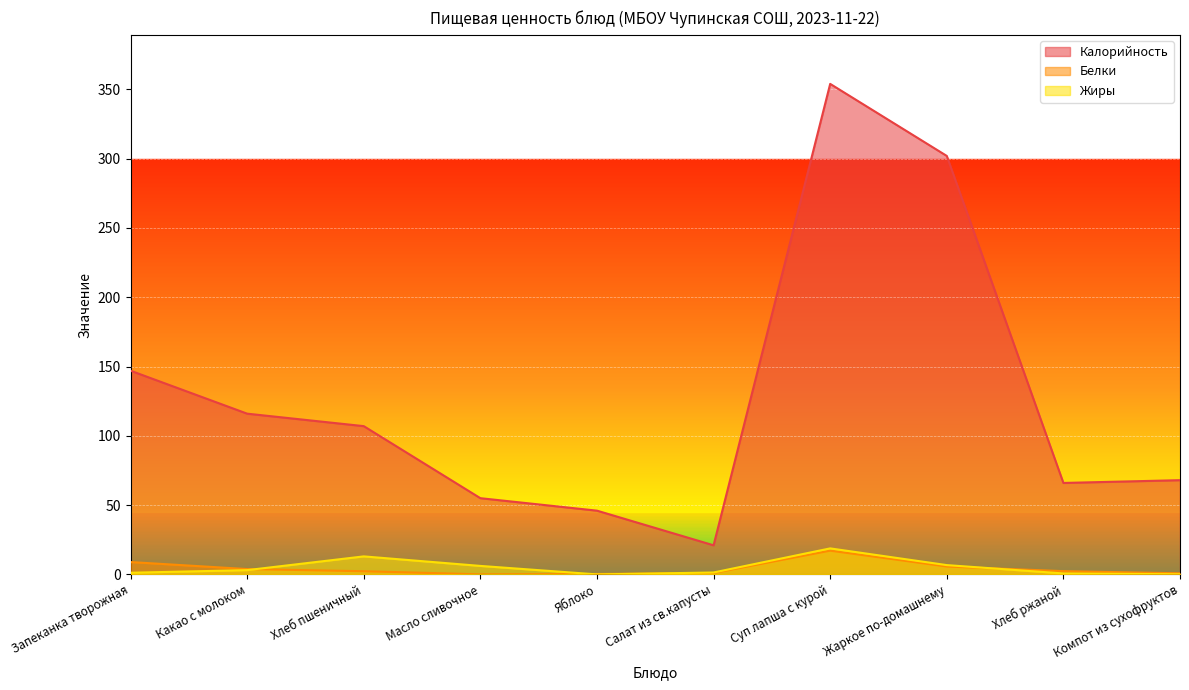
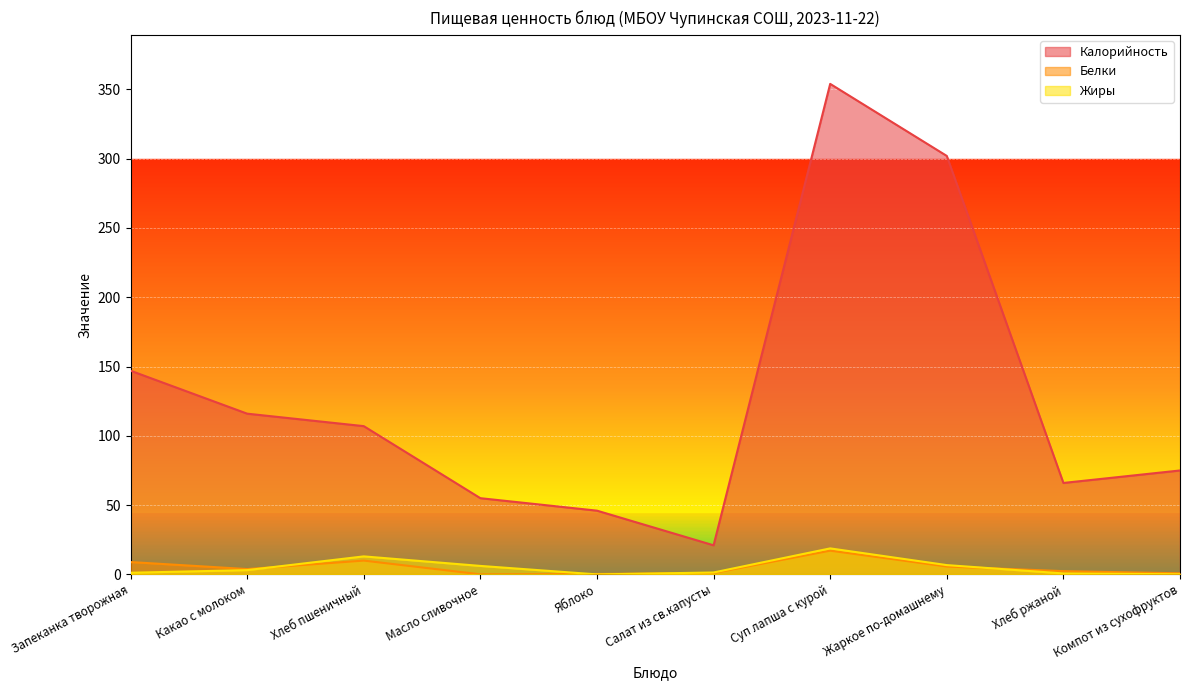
  {
    "Калорийность": {
      "Запеканка творожная": 147,
      "Какао с молоком": 116,
      "Хлеб пшеничный": 107,
      "Масло сливочное": 55,
      "Яблоко": 46,
      "Салат из св.капусты": 21,
      "Суп лапша с курой": 354,
      "Жаркое по-домашнему": 302,
      "Хлеб ржаной": 66,
-     "Компот из сухофруктов": 68
+     "Компот из сухофруктов": 75
    },
    "Белки": {
      "Запеканка творожная": 9,
-     "Хлеб пшеничный": 2,
+     "Хлеб пшеничный": 10,
      "Масло сливочное": 0
    },
    "Жиры": {
      "Запеканка творожная": 1,
      "Хлеб пшеничный": 13,
      "Масло сливочное": 6
    }
  }
